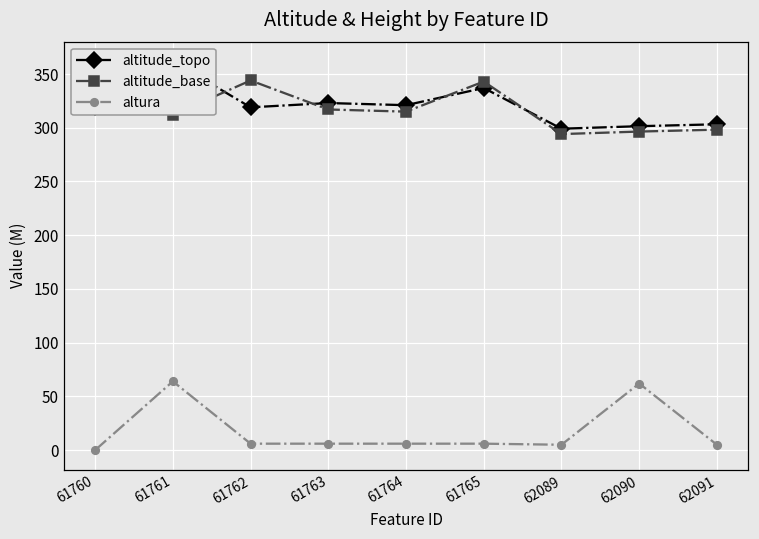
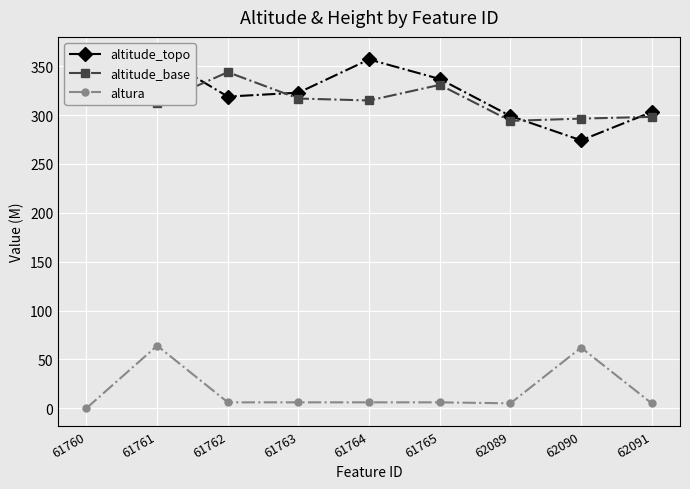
  {
    "altitude_topo": {
      "61762": 320,
      "61763": 320,
-     "61764": 320,
+     "61764": 360,
      "61765": 340,
      "62089": 300,
-     "62090": 300,
+     "62090": 270,
      "62091": 300
    },
    "altitude_base": {
      "61762": 340,
      "61763": 320,
      "61764": 320,
-     "61765": 340,
+     "61765": 330,
      "62089": 290,
      "62090": 300,
      "62091": 300
    },
    "altura": {
      "61760": 0,
      "61761": 60,
      "61762": 10,
      "61763": 10,
      "61764": 10,
      "61765": 10,
      "62089": 10,
      "62090": 60,
      "62091": 10
    }
  }
